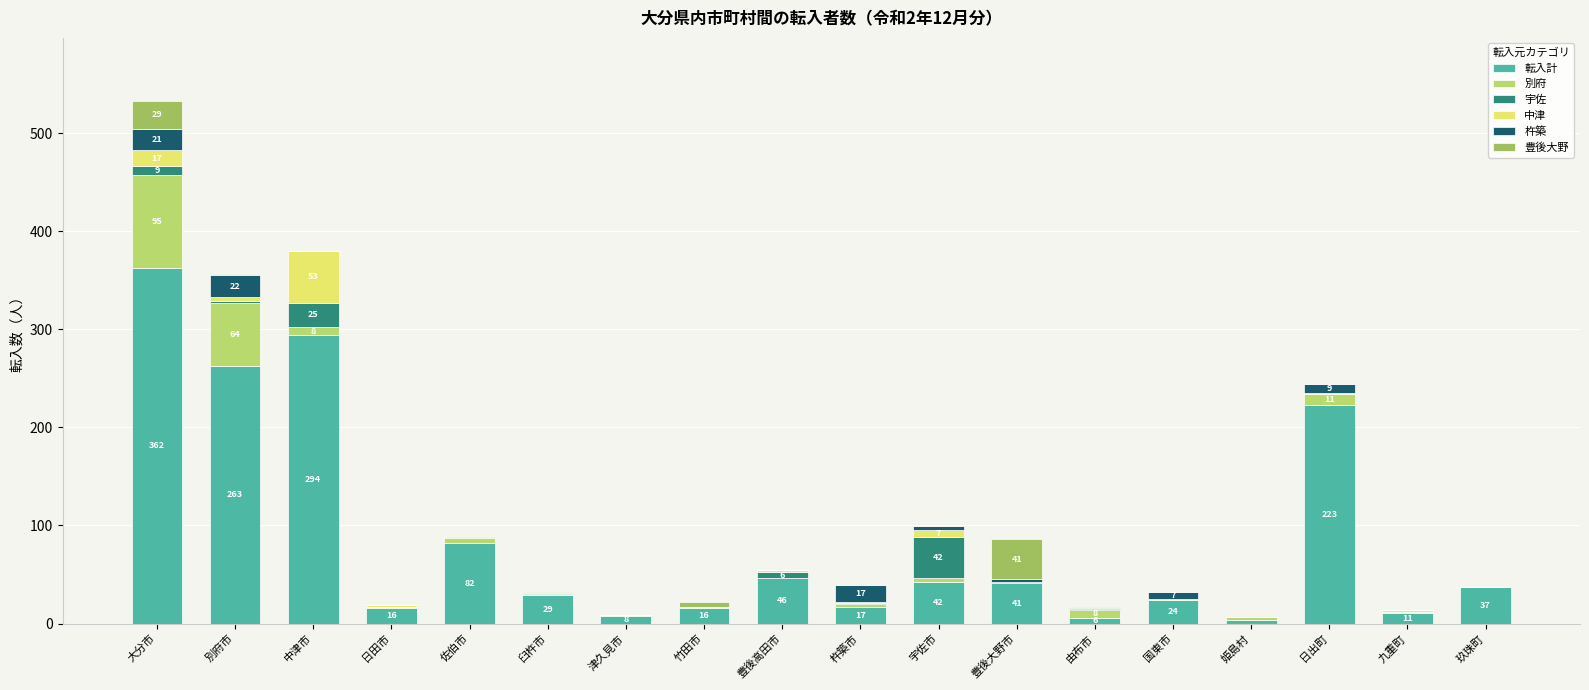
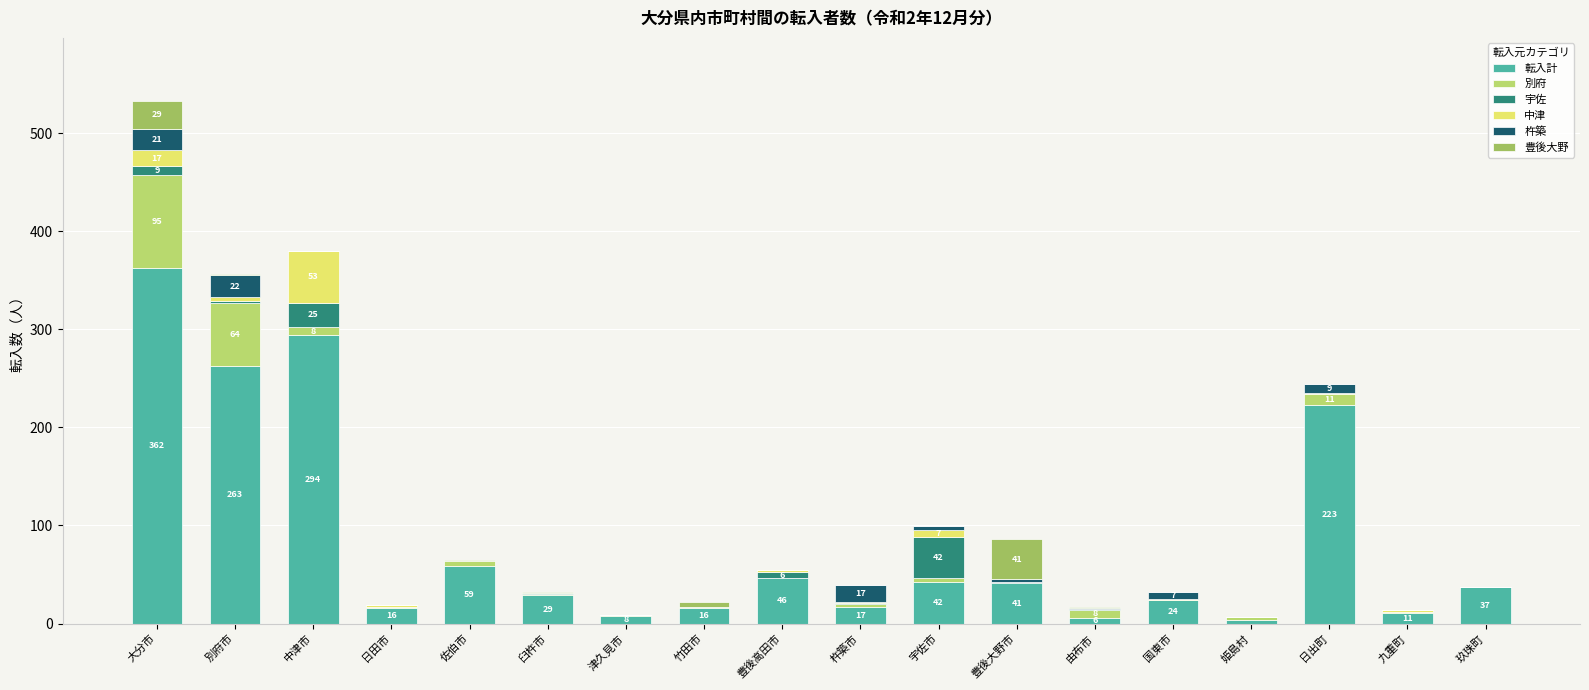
  {
    "転入計": {
      "大分市": 362,
      "別府市": 263,
      "中津市": 294,
      "日田市": 16,
-     "佐伯市": 82,
+     "佐伯市": 59,
      "臼杵市": 29,
      "津久見市": 8,
      "竹田市": 16,
      "豊後高田市": 46,
      "杵築市": 17,
      "宇佐市": 42,
      "豊後大野市": 41,
      "国東市": 24,
      "日出町": 223,
      "九重町": 11,
      "玖珠町": 37
    }
  }
